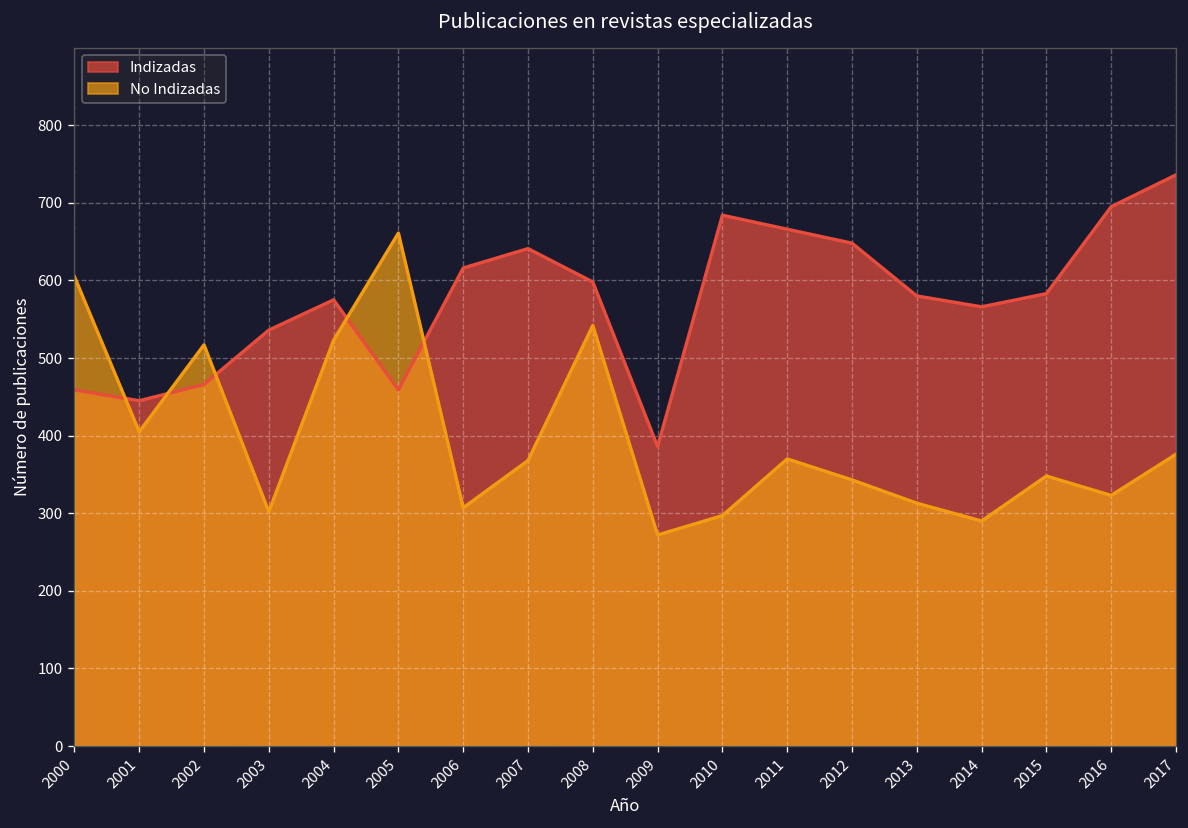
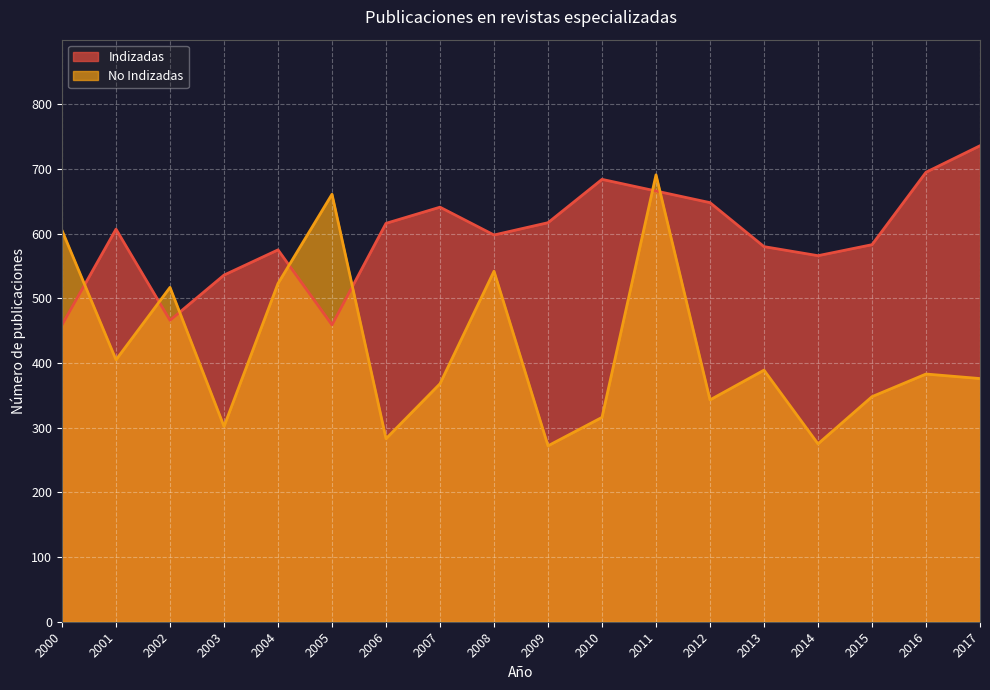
  {
    "Indizadas": {
      "2000": 460,
-     "2001": 450,
+     "2001": 610,
      "2002": 470,
      "2003": 540,
      "2004": 580,
      "2005": 460,
      "2006": 620,
      "2007": 640,
      "2008": 600,
-     "2009": 390,
+     "2009": 620,
      "2010": 680,
      "2011": 670,
      "2012": 650,
      "2013": 580,
      "2014": 570,
      "2015": 580,
      "2016": 700,
      "2017": 740
    },
    "No Indizadas": {
      "2000": 610,
      "2001": 410,
      "2002": 520,
      "2003": 300,
      "2004": 520,
      "2005": 660,
-     "2006": 310,
+     "2006": 280,
      "2007": 370,
      "2008": 540,
      "2009": 270,
-     "2010": 300,
-     "2011": 370,
+     "2010": 320,
+     "2011": 690,
      "2012": 340,
-     "2013": 310,
-     "2014": 290,
+     "2013": 390,
+     "2014": 280,
      "2015": 350,
-     "2016": 320,
+     "2016": 380,
      "2017": 380
    }
  }
